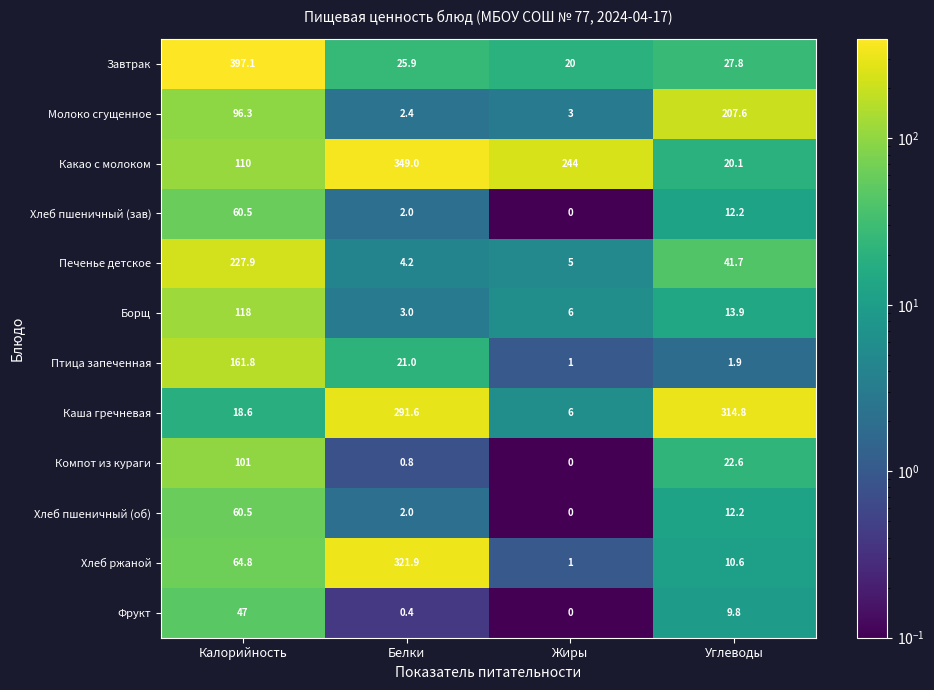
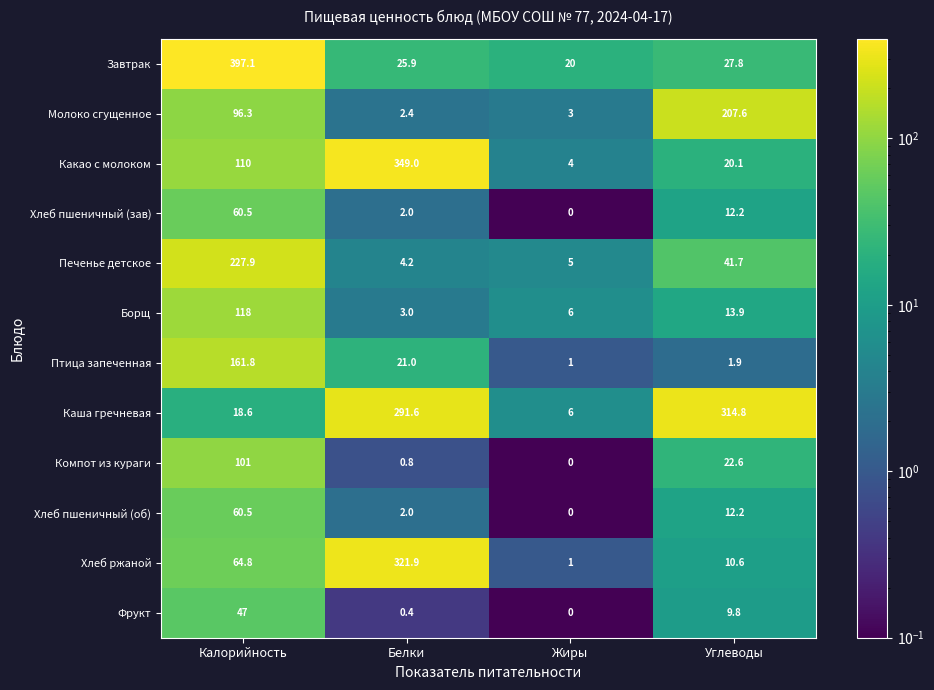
  {
    "Завтрак": {
      "Калорийность": 397.1,
      "Белки": 25.9,
      "Жиры": 20,
      "Углеводы": 27.8
    },
    "Молоко сгущенное": {
      "Калорийность": 96.3,
      "Белки": 2.4,
      "Жиры": 3,
      "Углеводы": 207.6
    },
    "Какао с молоком": {
      "Калорийность": 110,
      "Белки": 349.0,
-     "Жиры": 244,
+     "Жиры": 4,
      "Углеводы": 20.1
    },
    "Хлеб пшеничный (зав)": {
      "Калорийность": 60.5,
      "Белки": 2.0,
      "Жиры": 0,
      "Углеводы": 12.2
    },
    "Печенье детское": {
      "Калорийность": 227.9,
      "Белки": 4.2,
      "Жиры": 5,
      "Углеводы": 41.7
    },
    "Борщ": {
      "Калорийность": 118,
      "Белки": 3.0,
      "Жиры": 6,
      "Углеводы": 13.9
    },
    "Птица запеченная": {
      "Калорийность": 161.8,
      "Белки": 21.0,
      "Жиры": 1,
      "Углеводы": 1.9
    },
    "Каша гречневая": {
      "Калорийность": 18.6,
      "Белки": 291.6,
      "Жиры": 6,
      "Углеводы": 314.8
    },
    "Компот из кураги": {
      "Калорийность": 101,
      "Белки": 0.8,
      "Жиры": 0,
      "Углеводы": 22.6
    },
    "Хлеб пшеничный (об)": {
      "Калорийность": 60.5,
      "Белки": 2.0,
      "Жиры": 0,
      "Углеводы": 12.2
    },
    "Хлеб ржаной": {
      "Калорийность": 64.8,
      "Белки": 321.9,
      "Жиры": 1,
      "Углеводы": 10.6
    },
    "Фрукт": {
      "Калорийность": 47,
      "Белки": 0.4,
      "Жиры": 0,
      "Углеводы": 9.8
    }
  }
